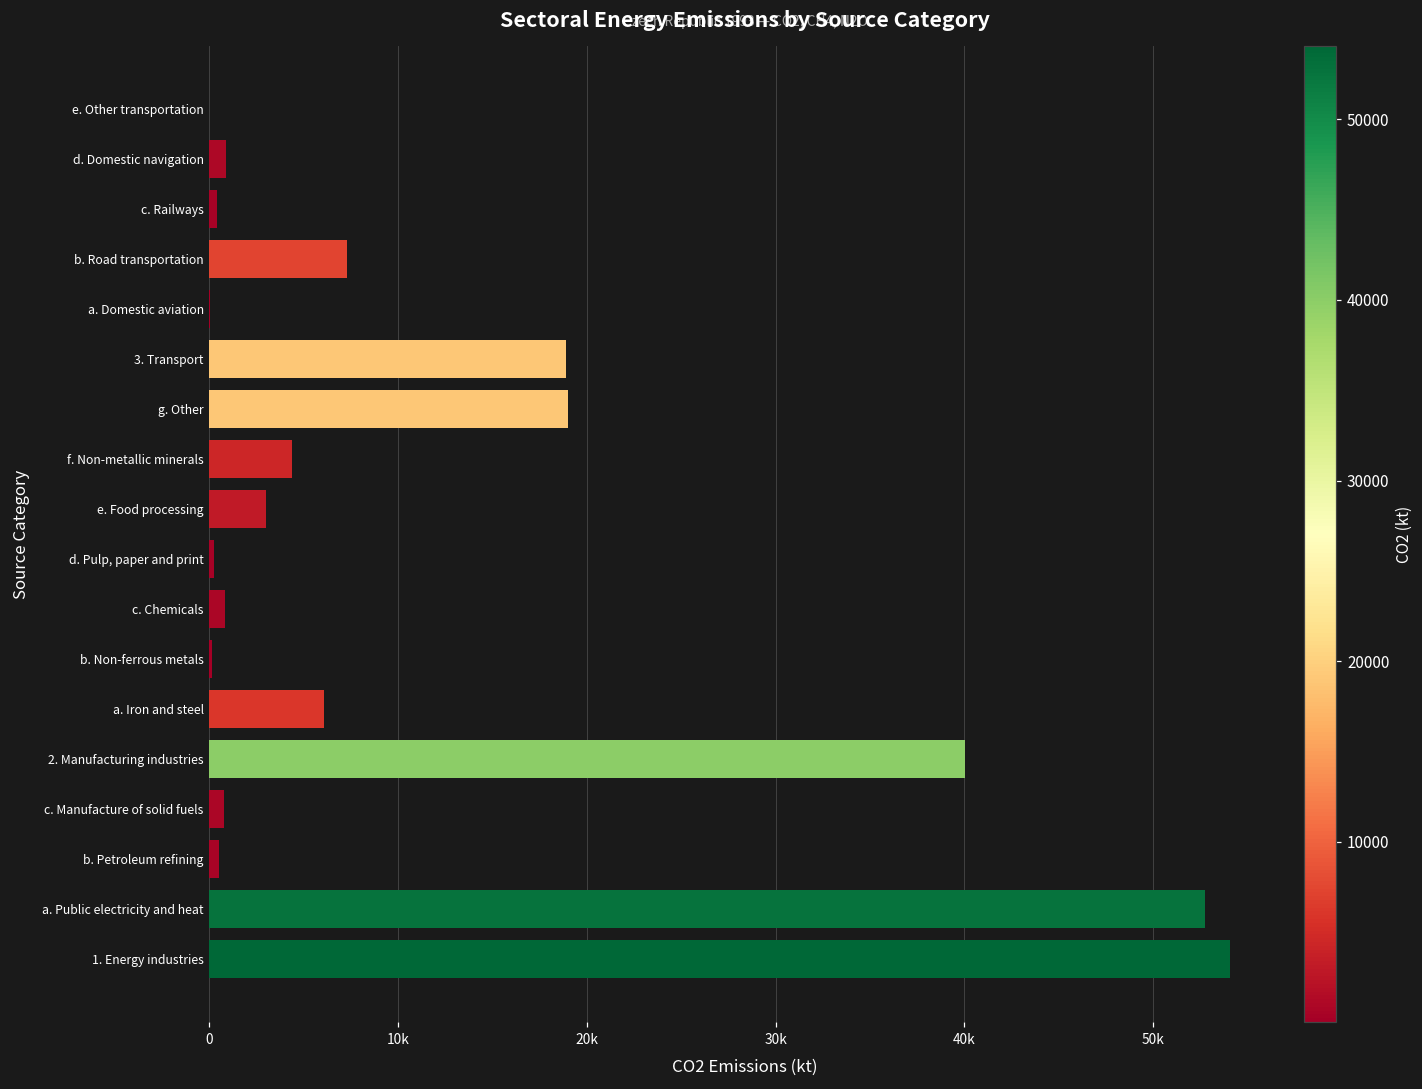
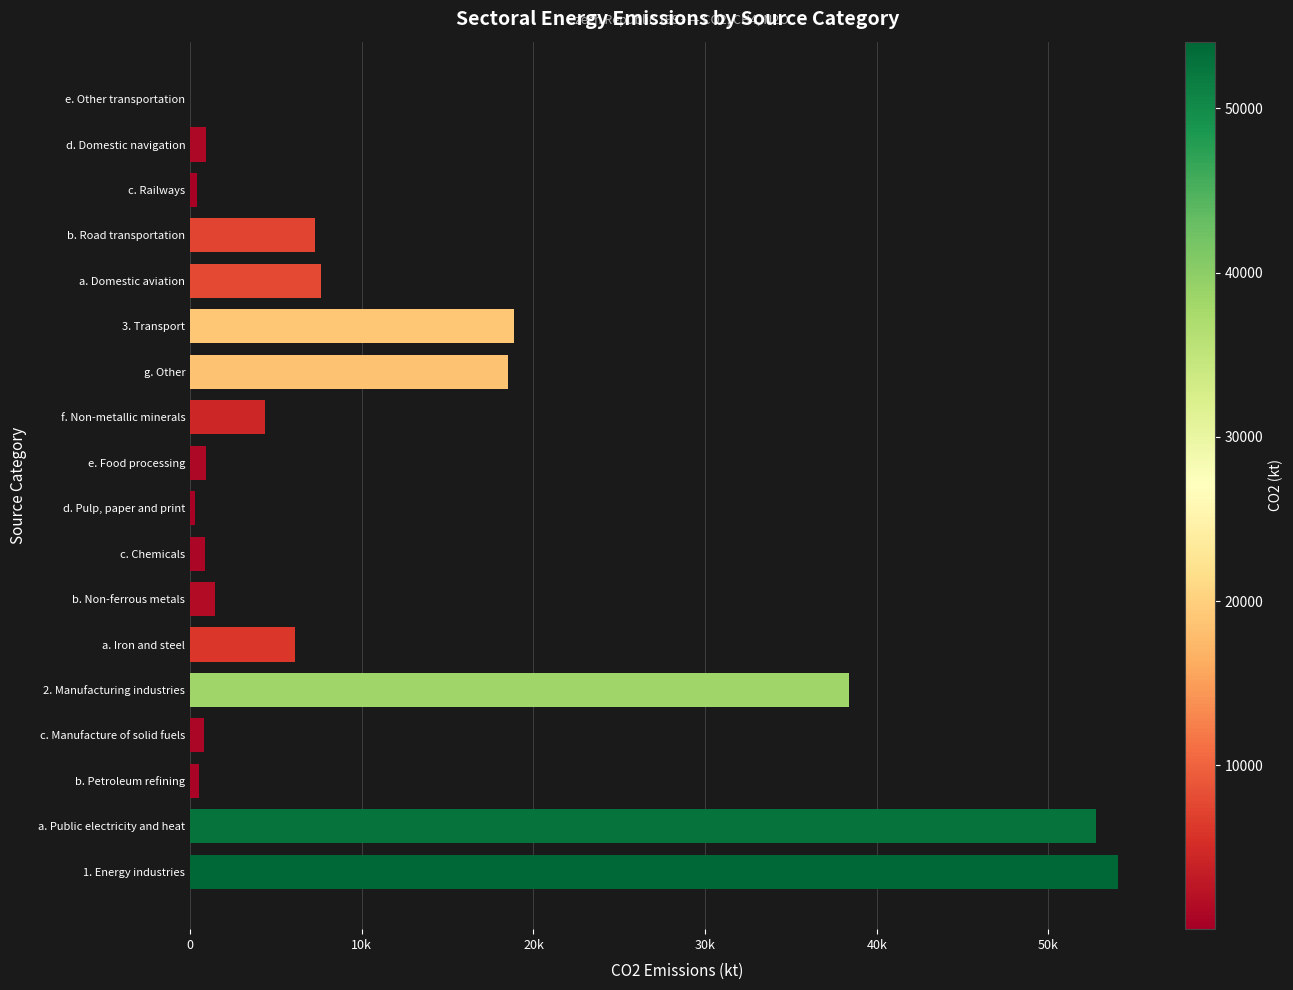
  {
    "d. Domestic navigation": 900,
    "c. Railways": 400,
    "b. Road transportation": 7300,
-   "a. Domestic aviation": 0,
+   "a. Domestic aviation": 7600,
    "3. Transport": 18900,
-   "g. Other": 19000,
+   "g. Other": 18500,
    "f. Non-metallic minerals": 4400,
-   "e. Food processing": 3000,
+   "e. Food processing": 900,
    "d. Pulp, paper and print": 300,
    "c. Chemicals": 800,
-   "b. Non-ferrous metals": 200,
+   "b. Non-ferrous metals": 1500,
    "a. Iron and steel": 6100,
-   "2. Manufacturing industries": 40100,
+   "2. Manufacturing industries": 38400,
    "c. Manufacture of solid fuels": 800,
    "b. Petroleum refining": 500,
    "a. Public electricity and heat": 52700,
    "1. Energy industries": 54100
  }
